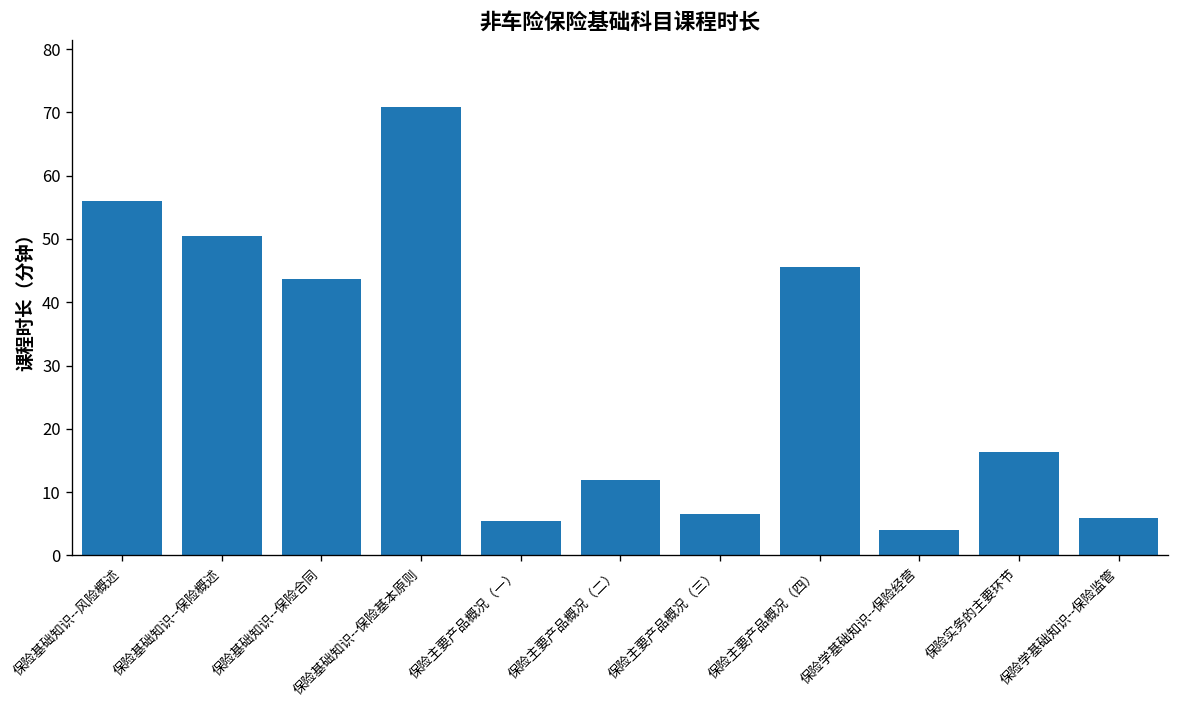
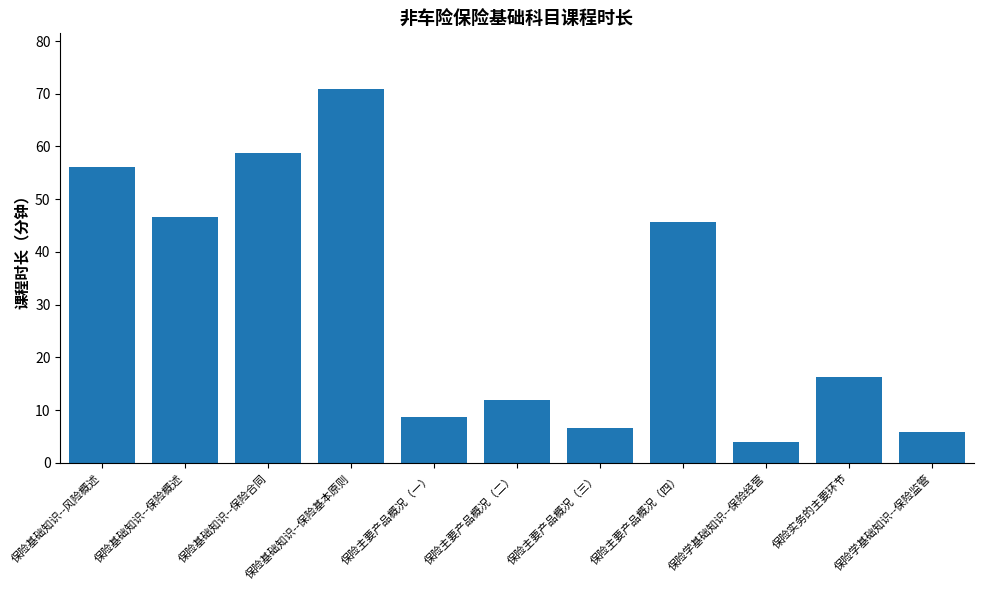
  {
    "保险基础知识--风险概述": 56,
-   "保险基础知识--保险概述": 51,
-   "保险基础知识--保险合同": 44,
+   "保险基础知识--保险概述": 47,
+   "保险基础知识--保险合同": 59,
    "保险基础知识--保险基本原则": 71,
-   "保险主要产品概况（一）": 5,
+   "保险主要产品概况（一）": 9,
    "保险主要产品概况（二）": 12,
    "保险主要产品概况（三）": 7,
    "保险主要产品概况（四）": 46,
    "保险学基础知识--保险经营": 4,
    "保险实务的主要环节": 16,
    "保险学基础知识--保险监管": 6
  }
